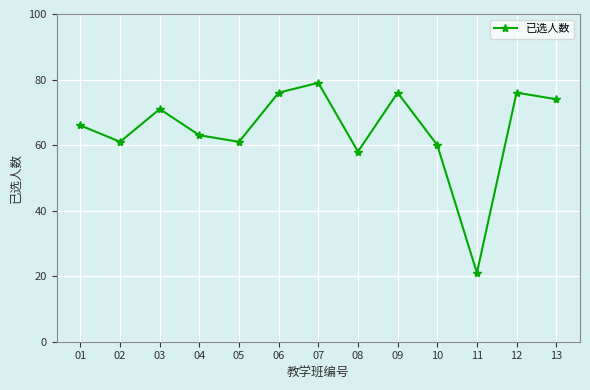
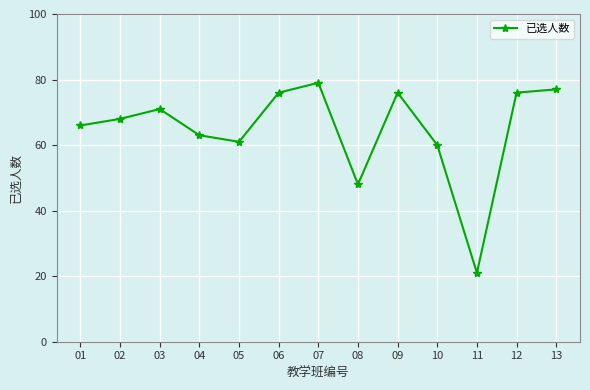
  {
    "01": 66,
-   "02": 61,
+   "02": 68,
    "03": 71,
    "04": 63,
    "05": 61,
    "06": 76,
    "07": 79,
-   "08": 58,
+   "08": 48,
    "09": 76,
    "10": 60,
    "11": 21,
    "12": 76,
-   "13": 74
+   "13": 77
  }
